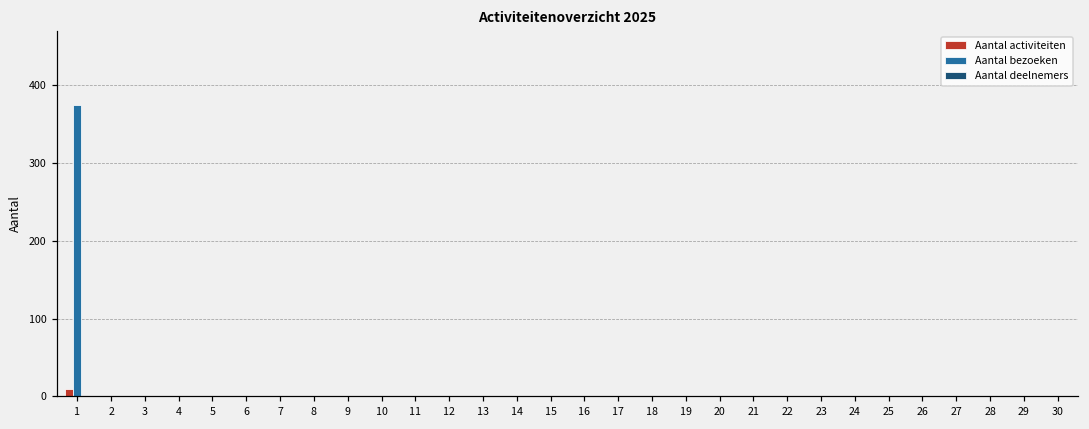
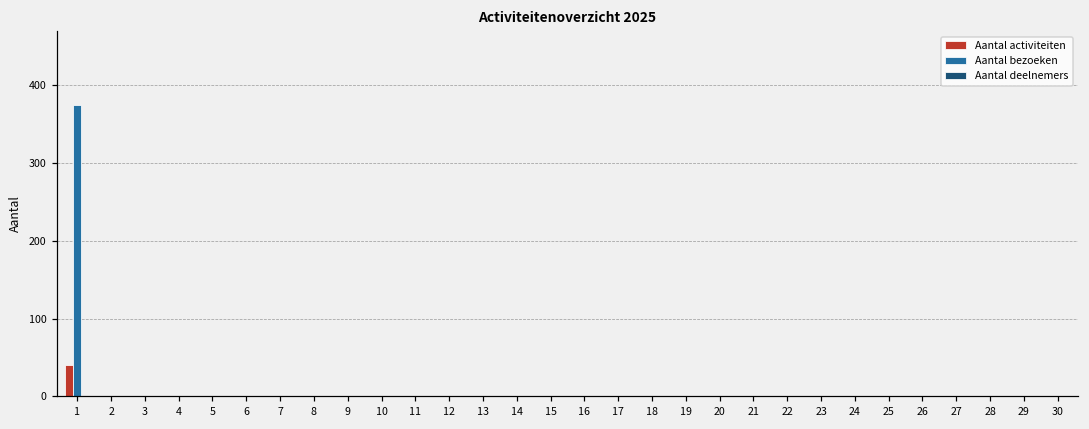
  {
    "Aantal activiteiten": {
-     "1": 10,
+     "1": 40,
      "2": 0,
      "3": 0,
      "4": 0,
      "5": 0,
      "6": 0,
      "7": 0,
      "8": 0,
      "9": 0,
      "10": 0,
      "11": 0,
      "12": 0,
      "13": 0,
      "14": 0,
      "15": 0,
      "16": 0,
      "17": 0,
      "18": 0,
      "19": 0,
      "20": 0,
      "21": 0,
      "22": 0,
      "23": 0,
      "24": 0,
      "25": 0,
      "26": 0,
      "27": 0,
      "28": 0,
      "29": 0,
      "30": 0
    }
  }
